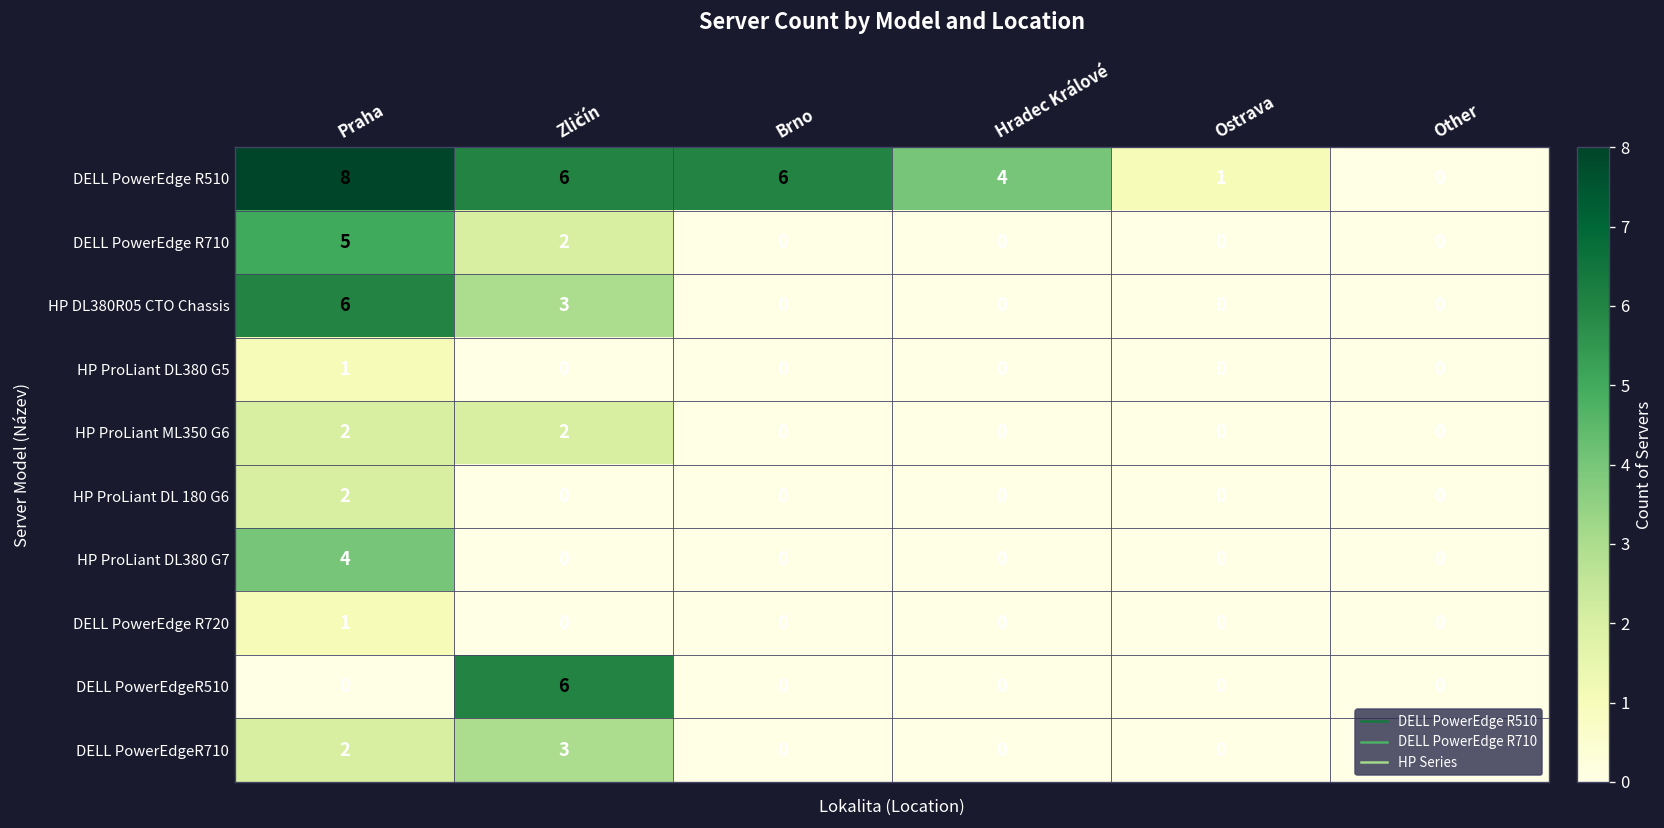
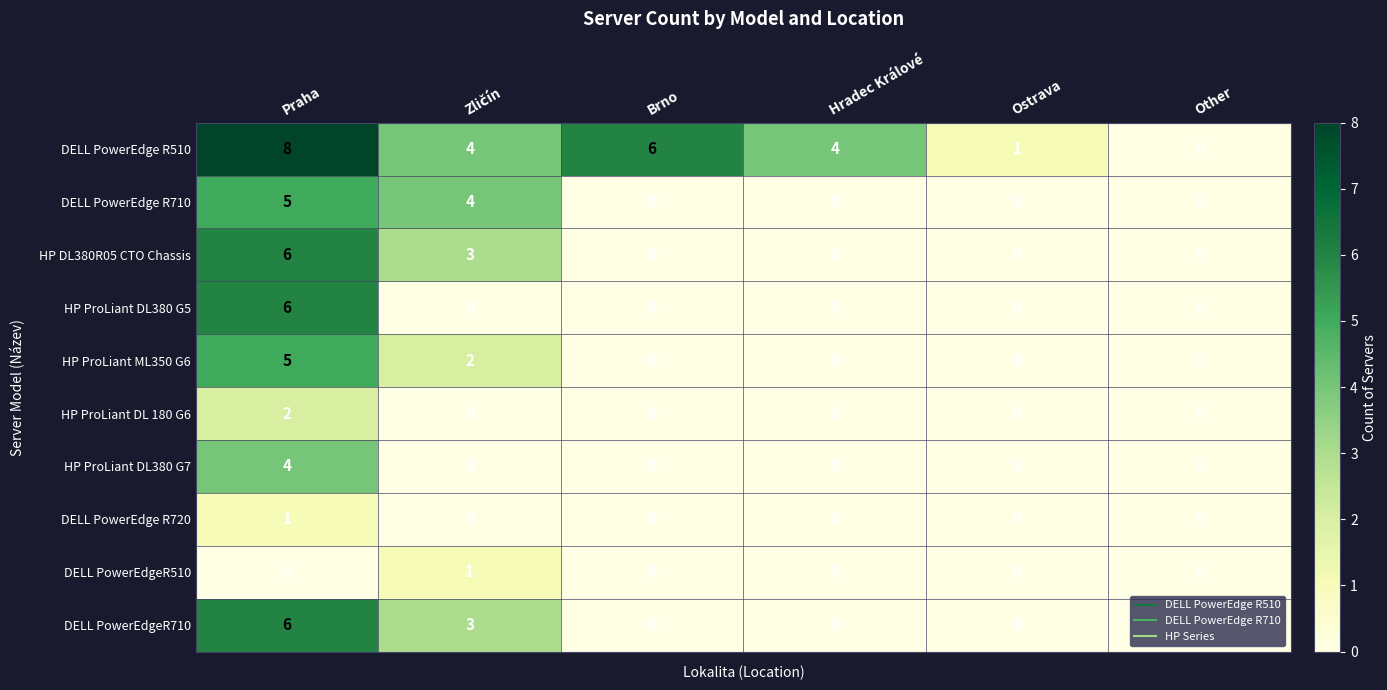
  {
    "DELL PowerEdge R510": {
      "Praha": 8,
-     "Zličín": 6,
+     "Zličín": 4,
      "Brno": 6,
      "Hradec Králové": 4,
      "Ostrava": 1
    },
    "DELL PowerEdge R710": {
      "Praha": 5,
-     "Zličín": 2
+     "Zličín": 4
    },
    "HP DL380R05 CTO Chassis": {
      "Praha": 6,
      "Zličín": 3
    },
    "HP ProLiant DL380 G5": {
-     "Praha": 1
+     "Praha": 6
    },
    "HP ProLiant ML350 G6": {
-     "Praha": 2,
+     "Praha": 5,
      "Zličín": 2
    },
    "HP ProLiant DL 180 G6": {
      "Praha": 2
    },
    "HP ProLiant DL380 G7": {
      "Praha": 4
    },
    "DELL PowerEdge R720": {
      "Praha": 1
    },
    "DELL PowerEdgeR510": {
-     "Zličín": 6
+     "Zličín": 1
    },
    "DELL PowerEdgeR710": {
-     "Praha": 2,
+     "Praha": 6,
      "Zličín": 3
    }
  }
